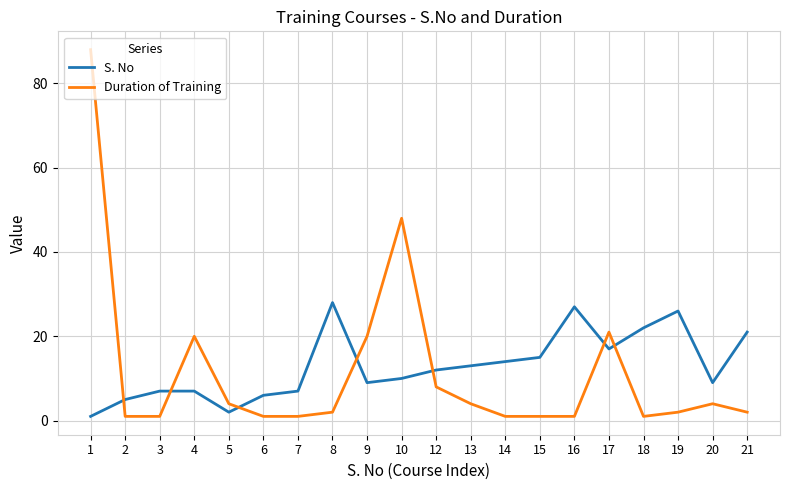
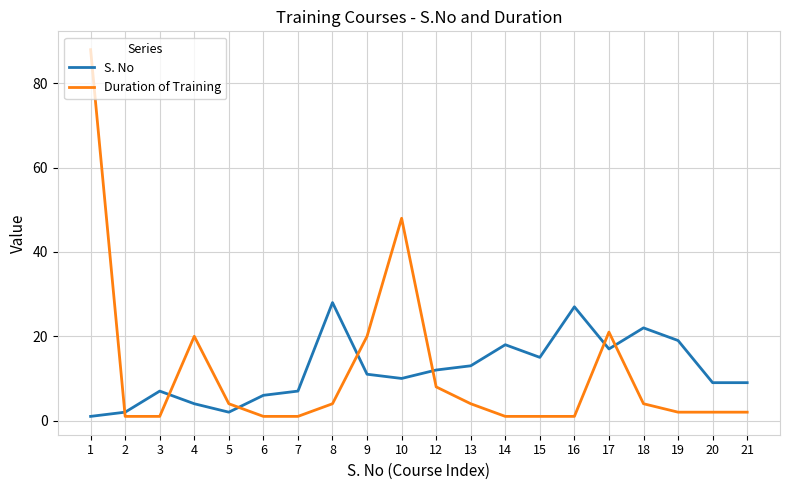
  {
    "S. No": {
      "1": 1,
-     "2": 5,
+     "2": 2,
      "3": 7,
-     "4": 7,
+     "4": 4,
      "5": 2,
      "6": 6,
      "7": 7,
      "8": 28,
-     "9": 9,
+     "9": 11,
      "10": 10,
      "12": 12,
      "13": 13,
-     "14": 14,
+     "14": 18,
      "15": 15,
      "16": 27,
      "17": 17,
      "18": 22,
-     "19": 26,
+     "19": 19,
      "20": 9,
-     "21": 21
+     "21": 9
    },
    "Duration of Training": {
      "2": 1,
      "3": 1,
      "4": 20,
      "5": 4,
      "6": 1,
      "7": 1,
-     "8": 2,
+     "8": 4,
      "9": 20,
      "10": 48,
      "12": 8,
      "13": 4,
      "14": 1,
      "15": 1,
      "16": 1,
      "17": 21,
-     "18": 1,
+     "18": 4,
      "19": 2,
-     "20": 4,
+     "20": 2,
      "21": 2
    }
  }
